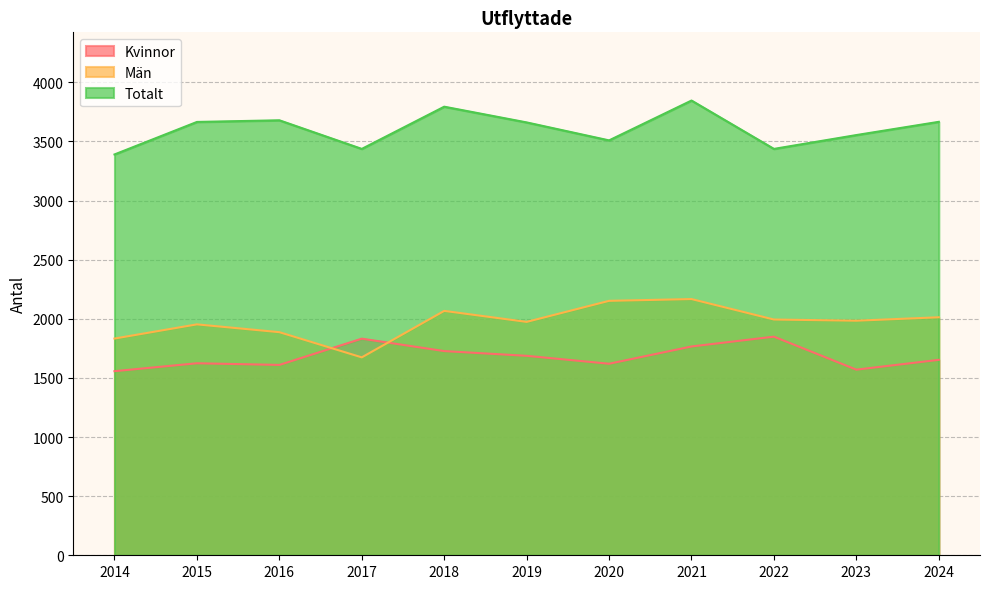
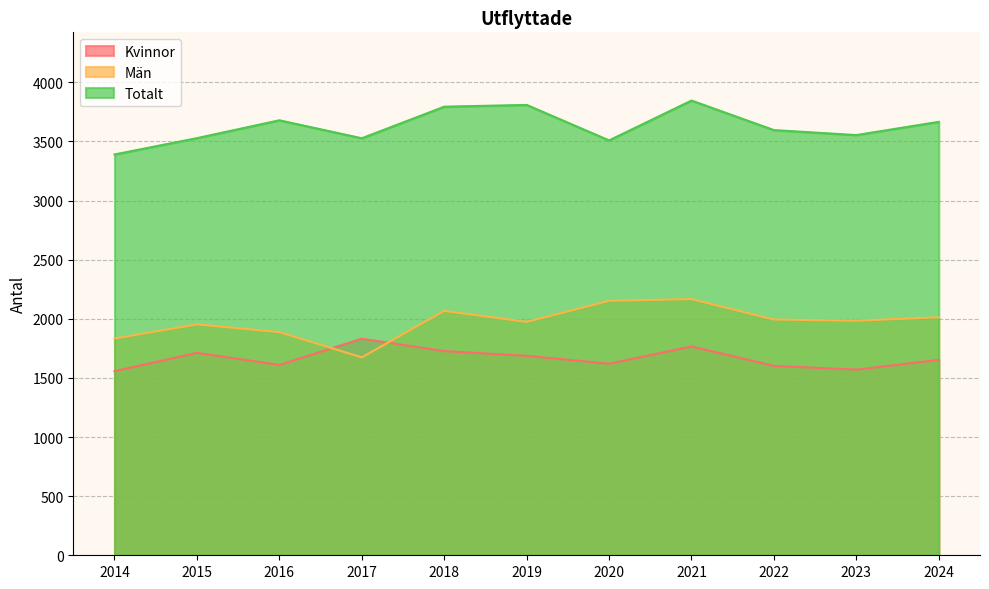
  {
    "Kvinnor": {
      "2014": 1560,
-     "2015": 1620,
+     "2015": 1710,
      "2016": 1610,
      "2017": 1830,
      "2018": 1730,
      "2019": 1690,
      "2020": 1620,
      "2021": 1770,
-     "2022": 1850,
+     "2022": 1600,
      "2023": 1570,
      "2024": 1650
    },
    "Män": {
      "2014": 1830,
      "2015": 1950,
      "2016": 1890,
      "2017": 1670,
      "2018": 2070,
      "2019": 1970,
      "2020": 2150,
      "2021": 2170,
      "2022": 1990,
      "2023": 1980,
      "2024": 2010
    },
    "Totalt": {
      "2014": 3390,
-     "2015": 3670,
+     "2015": 3530,
      "2016": 3680,
-     "2017": 3440,
+     "2017": 3530,
      "2018": 3790,
-     "2019": 3660,
+     "2019": 3810,
      "2020": 3510,
      "2021": 3850,
-     "2022": 3440,
+     "2022": 3600,
      "2023": 3550,
      "2024": 3670
    }
  }
